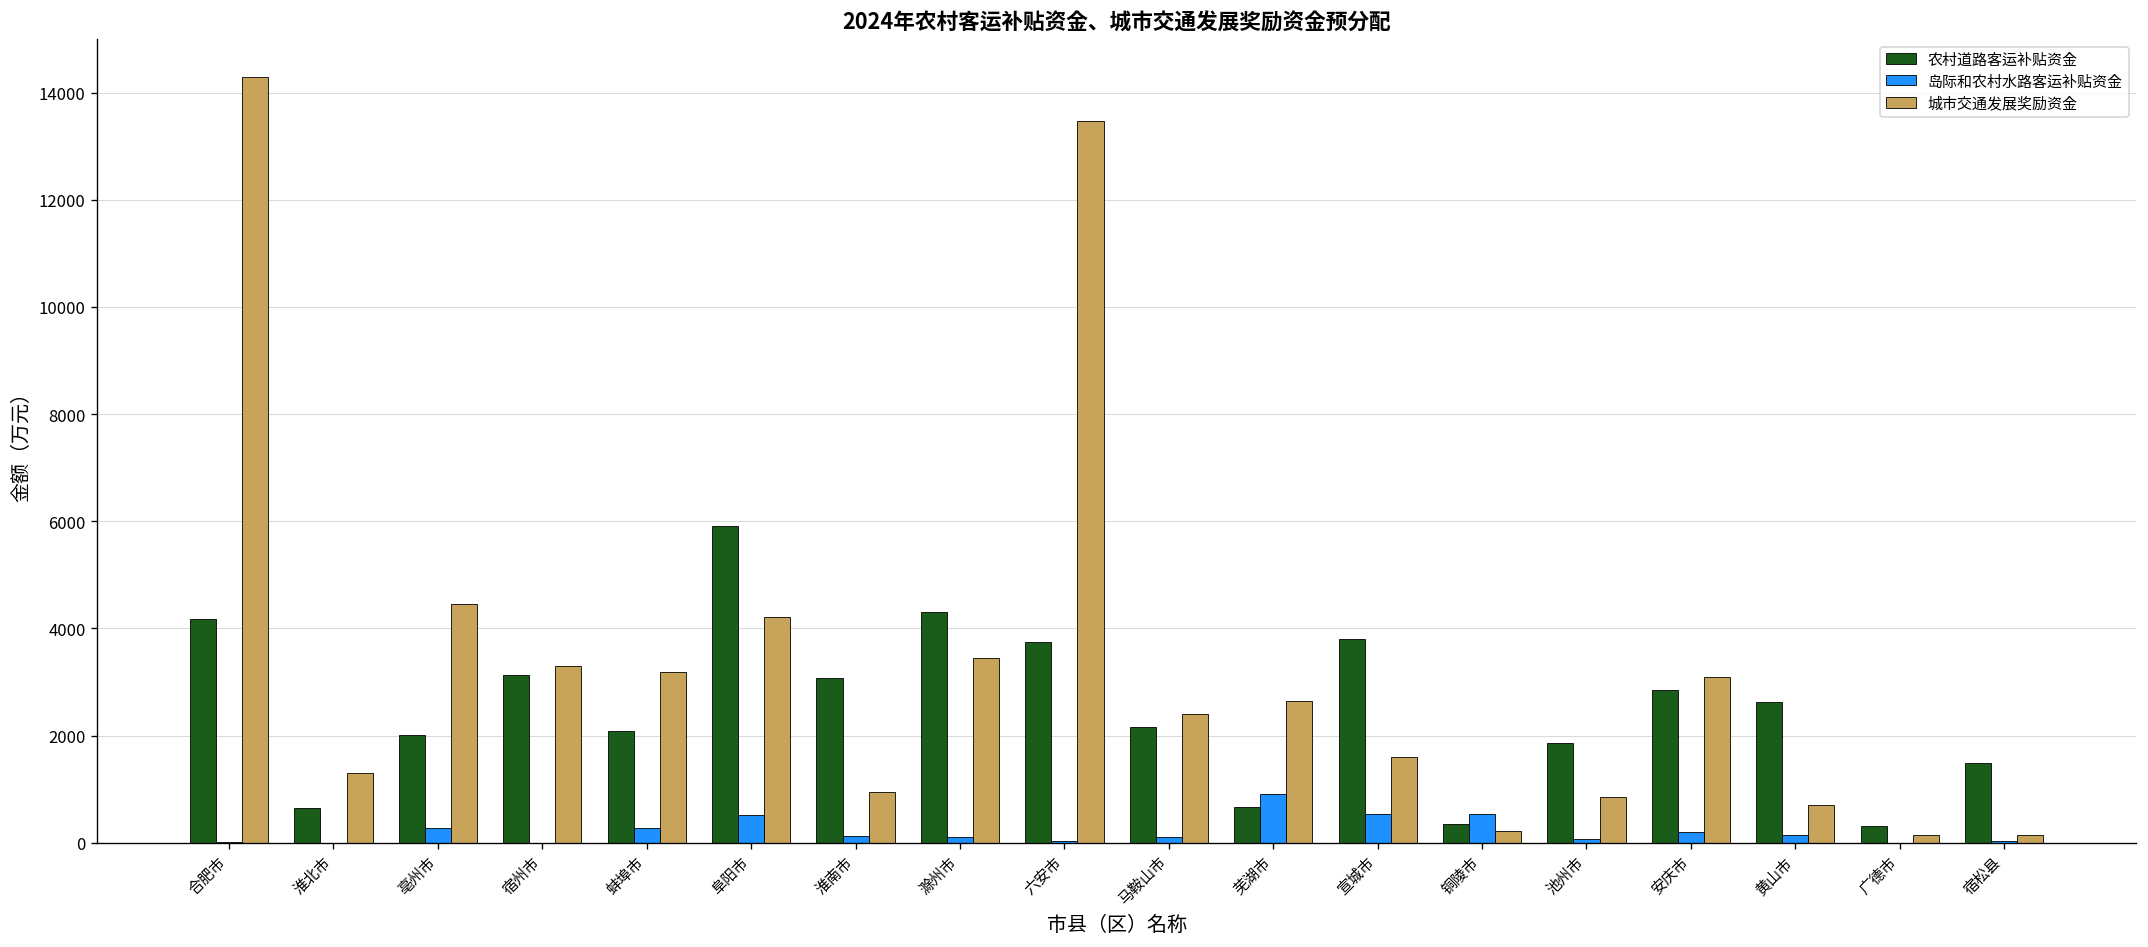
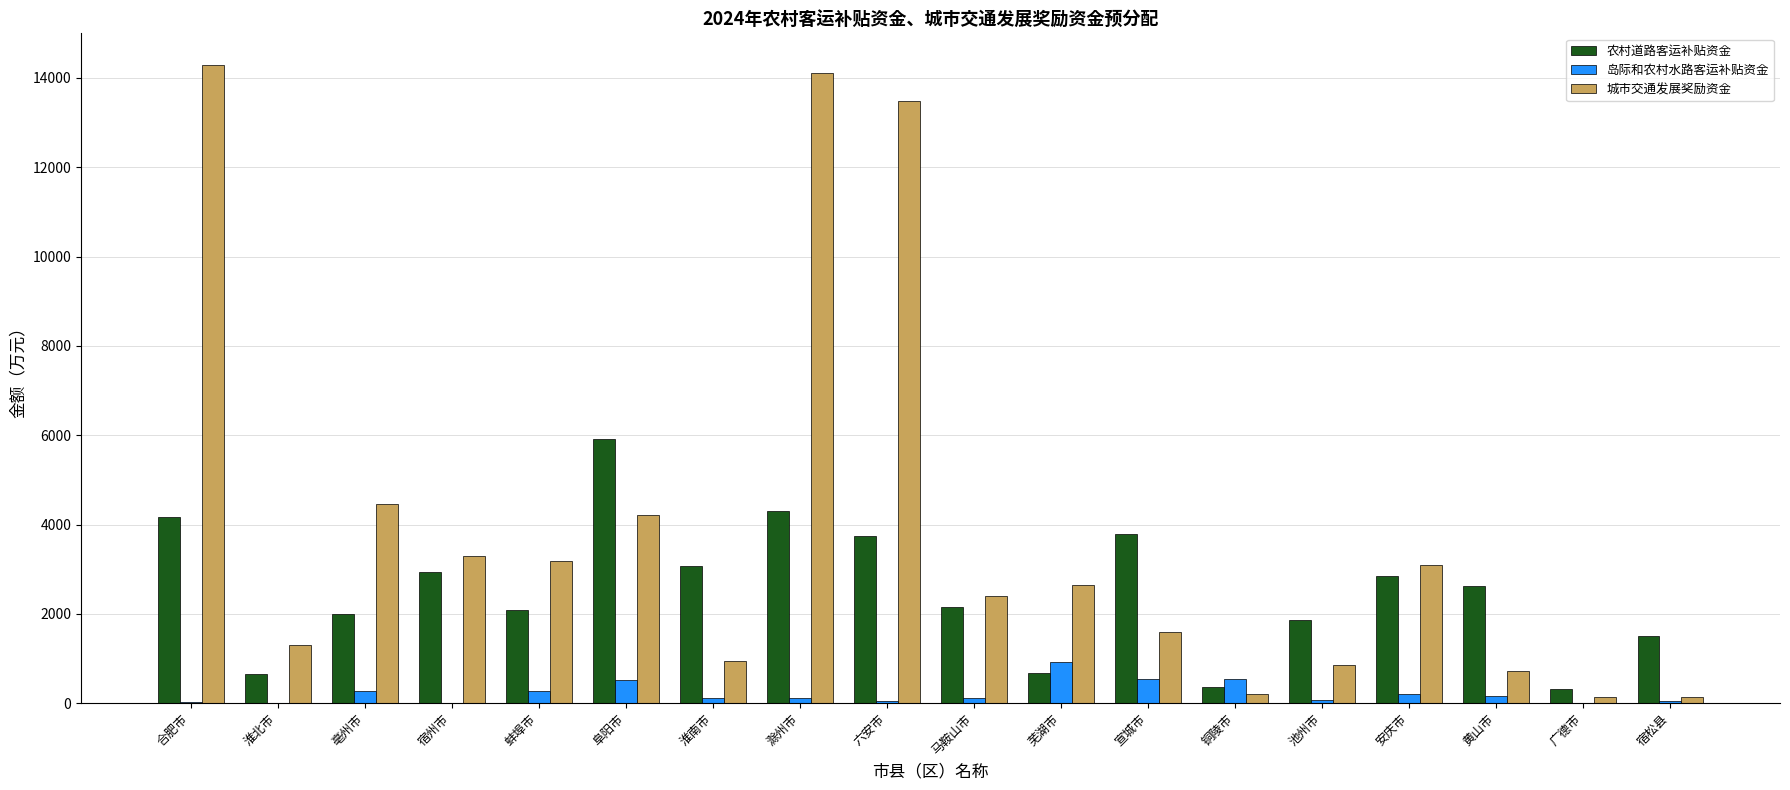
  {
    "农村道路客运补贴资金": {
      "合肥市": 4200,
      "淮北市": 700,
      "亳州市": 2000,
-     "宿州市": 3100,
+     "宿州市": 2900,
      "蚌埠市": 2100,
      "阜阳市": 5900,
      "淮南市": 3100,
      "滁州市": 4300,
      "六安市": 3700,
      "马鞍山市": 2200,
      "芜湖市": 700,
      "宣城市": 3800,
      "铜陵市": 400,
      "池州市": 1900,
      "安庆市": 2900,
      "黄山市": 2600,
      "广德市": 300,
      "宿松县": 1500
    },
    "岛际和农村水路客运补贴资金": {
      "淮北市": 0,
      "亳州市": 300,
      "宿州市": 0,
      "蚌埠市": 300,
      "阜阳市": 500,
      "淮南市": 100,
      "滁州市": 100,
      "马鞍山市": 100,
      "芜湖市": 900,
      "宣城市": 500,
      "铜陵市": 500,
      "池州市": 100,
      "安庆市": 200,
      "黄山市": 200,
      "广德市": 0
    },
    "城市交通发展奖励资金": {
      "合肥市": 14300,
      "淮北市": 1300,
      "亳州市": 4500,
      "宿州市": 3300,
      "蚌埠市": 3200,
      "阜阳市": 4200,
      "淮南市": 900,
-     "滁州市": 3500,
+     "滁州市": 14100,
      "六安市": 13500,
      "马鞍山市": 2400,
      "芜湖市": 2700,
      "宣城市": 1600,
      "铜陵市": 200,
      "池州市": 900,
      "安庆市": 3100,
      "黄山市": 700,
      "广德市": 100,
      "宿松县": 100
    }
  }
